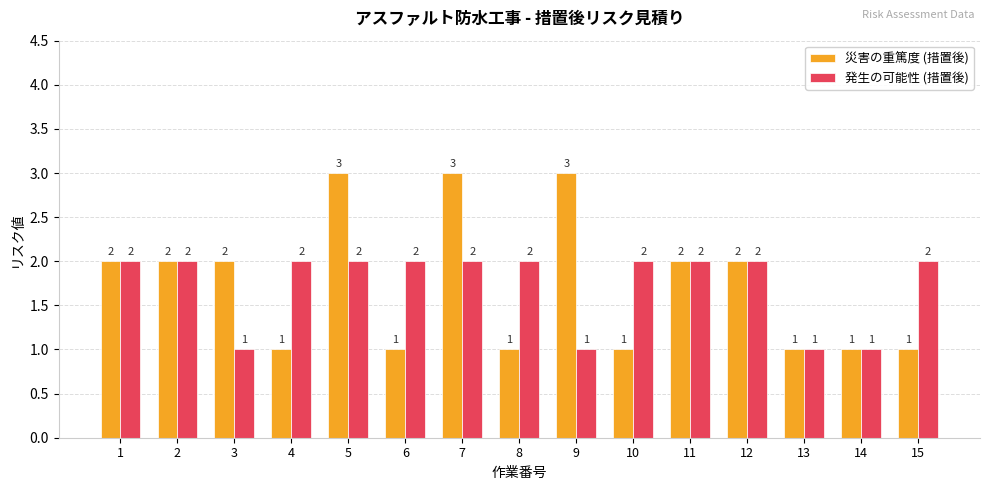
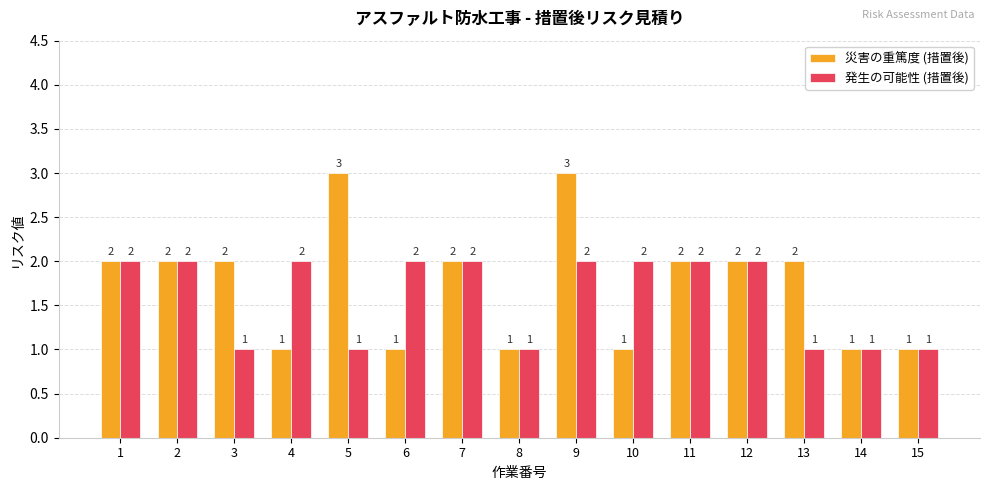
  {
    "災害の重篤度 (措置後)": {
      "1": 2,
      "2": 2,
      "3": 2,
      "4": 1,
      "5": 3,
      "6": 1,
-     "7": 3,
+     "7": 2,
      "8": 1,
      "9": 3,
      "10": 1,
      "11": 2,
      "12": 2,
-     "13": 1,
+     "13": 2,
      "14": 1,
      "15": 1
    },
    "発生の可能性 (措置後)": {
      "1": 2,
      "2": 2,
      "3": 1,
      "4": 2,
-     "5": 2,
+     "5": 1,
      "6": 2,
      "7": 2,
-     "8": 2,
-     "9": 1,
+     "8": 1,
+     "9": 2,
      "10": 2,
      "11": 2,
      "12": 2,
      "13": 1,
      "14": 1,
-     "15": 2
+     "15": 1
    }
  }
